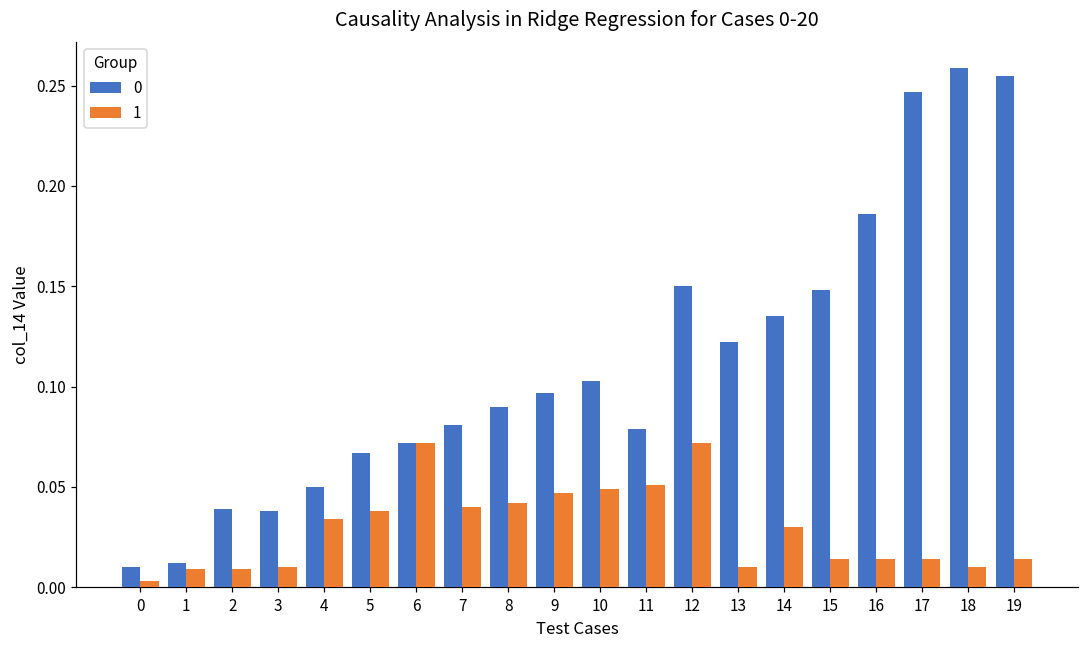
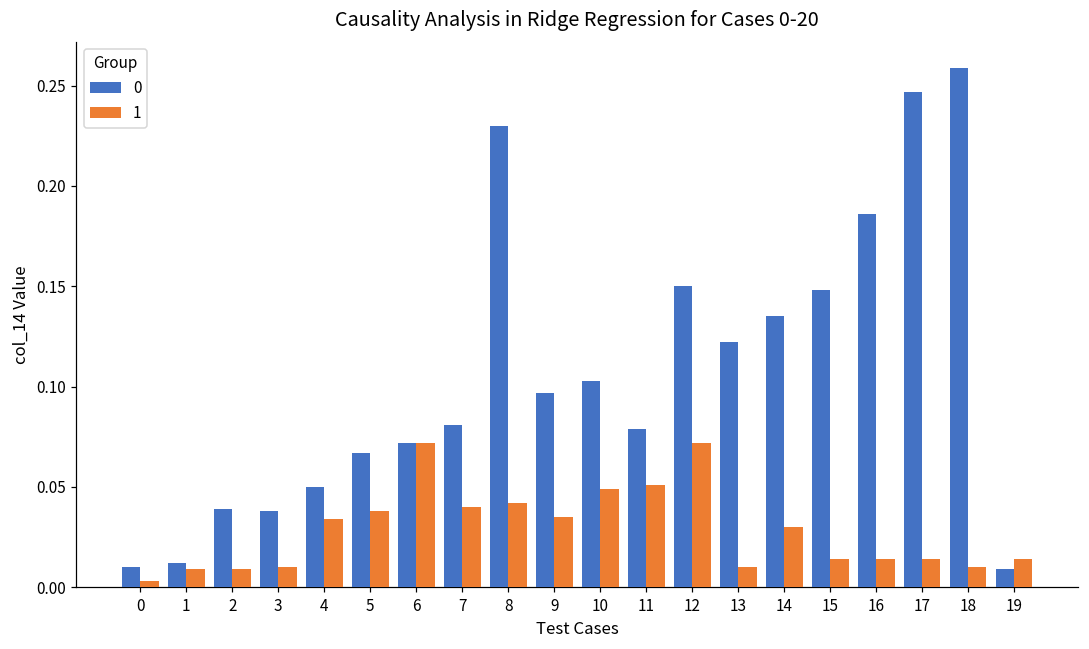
  {
    "0": {
      "0": 0.010,
      "1": 0.012,
      "2": 0.039,
      "3": 0.038,
      "4": 0.050,
      "5": 0.067,
      "6": 0.072,
      "7": 0.081,
-     "8": 0.09,
+     "8": 0.23,
      "9": 0.097,
      "10": 0.103,
      "11": 0.079,
      "12": 0.150,
      "13": 0.122,
      "14": 0.135,
      "15": 0.148,
      "16": 0.186,
      "17": 0.247,
      "18": 0.259,
-     "19": 0.255
+     "19": 0.009
    },
    "1": {
      "0": 0.003,
      "1": 0.009,
      "2": 0.009,
      "3": 0.010,
      "4": 0.034,
      "5": 0.038,
      "6": 0.072,
      "7": 0.040,
      "8": 0.042,
-     "9": 0.047,
+     "9": 0.035,
      "10": 0.049,
      "11": 0.051,
      "12": 0.072,
      "13": 0.010,
      "14": 0.030,
      "15": 0.014,
      "16": 0.014,
      "17": 0.014,
      "18": 0.010,
      "19": 0.014
    }
  }
